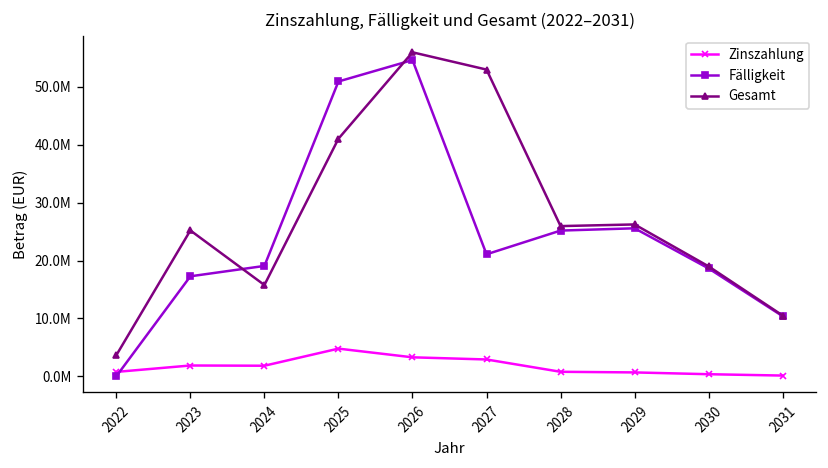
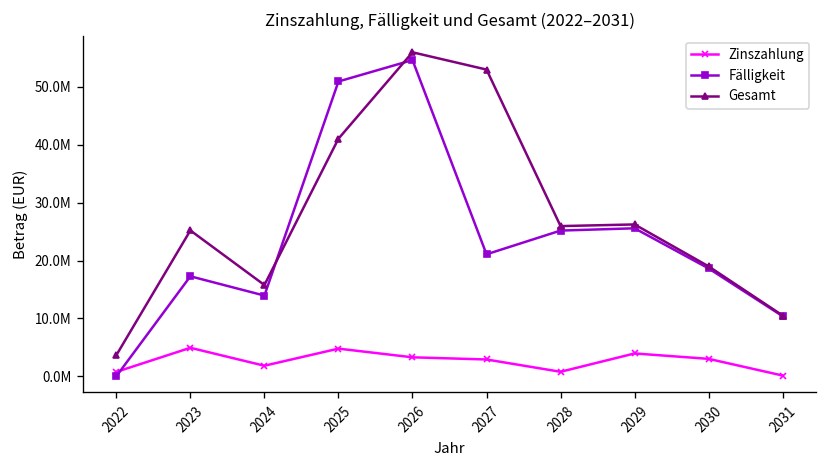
  {
    "Zinszahlung": {
      "2022": 1000000,
-     "2023": 2000000,
+     "2023": 5000000,
      "2024": 2000000,
      "2025": 5000000,
      "2026": 3000000,
      "2027": 3000000,
      "2028": 1000000,
-     "2029": 1000000,
-     "2030": 0,
+     "2029": 4000000,
+     "2030": 3000000,
      "2031": 0
    },
    "Fälligkeit": {
      "2022": 0,
      "2023": 17000000,
-     "2024": 19000000,
+     "2024": 14000000,
      "2025": 51000000,
      "2026": 55000000,
      "2027": 21000000,
      "2028": 25000000,
      "2029": 26000000
    },
    "Gesamt": {
      "2022": 4000000,
      "2023": 25000000,
      "2024": 16000000,
      "2025": 41000000,
      "2026": 56000000,
      "2027": 53000000,
      "2028": 26000000,
      "2029": 26000000
    }
  }
